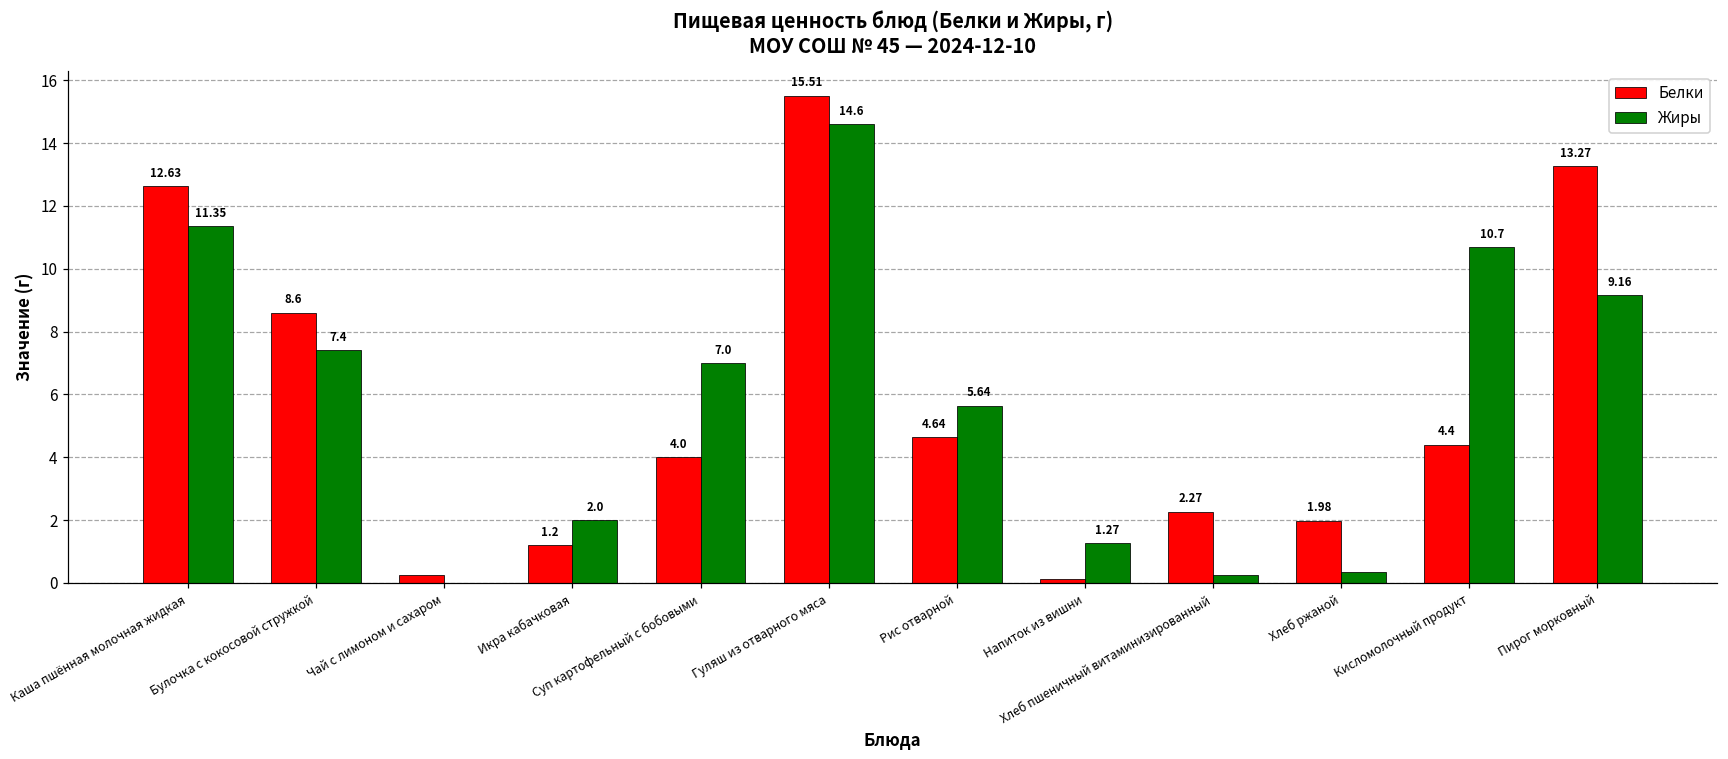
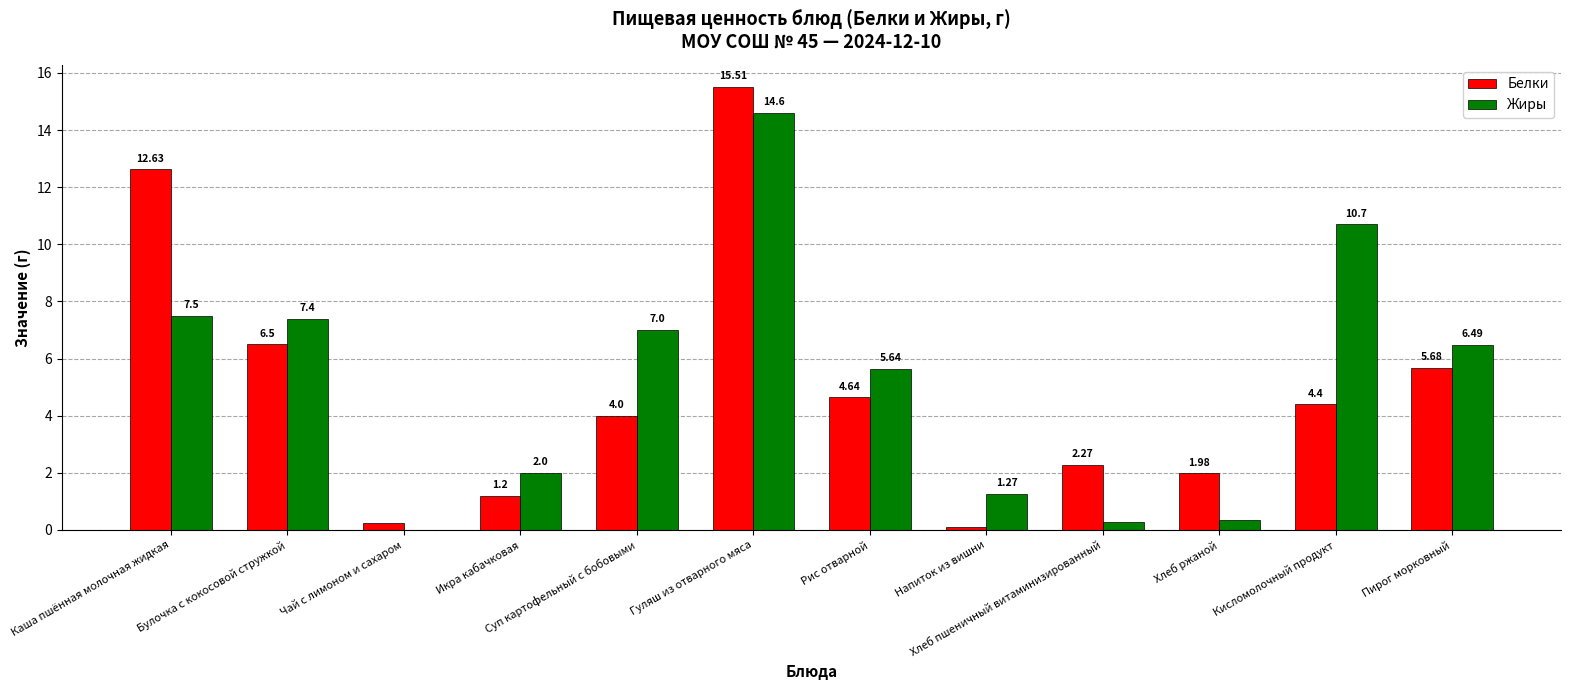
  {
    "Белки": {
      "Каша пшённая молочная жидкая": 12.63,
-     "Булочка с кокосовой стружкой": 8.6,
+     "Булочка с кокосовой стружкой": 6.5,
      "Икра кабачковая": 1.2,
      "Суп картофельный с бобовыми": 4.0,
      "Гуляш из отварного мяса": 15.51,
      "Рис отварной": 4.64,
      "Хлеб пшеничный витаминизированный": 2.27,
      "Хлеб ржаной": 1.98,
      "Кисломолочный продукт": 4.4,
-     "Пирог морковный": 13.27
+     "Пирог морковный": 5.68
    },
    "Жиры": {
-     "Каша пшённая молочная жидкая": 11.35,
+     "Каша пшённая молочная жидкая": 7.5,
      "Булочка с кокосовой стружкой": 7.4,
      "Икра кабачковая": 2.0,
      "Суп картофельный с бобовыми": 7.0,
      "Гуляш из отварного мяса": 14.6,
      "Рис отварной": 5.64,
      "Напиток из вишни": 1.27,
      "Кисломолочный продукт": 10.7,
-     "Пирог морковный": 9.16
+     "Пирог морковный": 6.49
    }
  }
